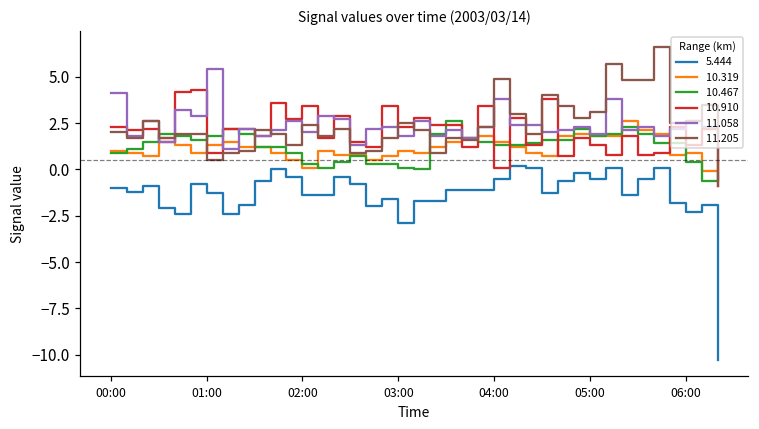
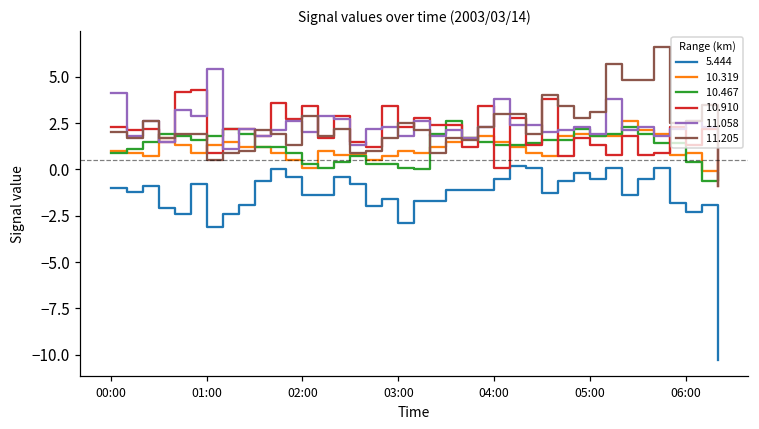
  {
    "5.444": {
      "00:00": -1.0,
-     "01:00": -1.3,
+     "01:00": -3.1,
      "02:00": -1.4,
      "03:00": -2.9,
      "04:00": -0.5,
      "05:00": -0.5,
      "06:00": -2.3
    },
    "10.319": {
      "01:00": 1.3,
      "02:00": 0.1,
      "03:00": 1.0,
      "04:00": 1.5
    },
    "10.467": {
      "01:00": 1.8,
      "02:00": 0.3,
      "03:00": 0.1,
      "04:00": 1.3,
      "06:00": 0.4
    },
    "10.910": {
      "00:00": 2.3,
      "01:00": 0.9,
      "02:00": 3.4,
      "03:00": 2.3,
      "04:00": 0.1,
      "05:00": 1.3
    },
    "11.058": {
      "00:00": 4.1,
      "01:00": 5.4,
      "02:00": 2.0,
      "03:00": 1.8,
      "04:00": 3.8
    },
    "11.205": {
      "00:00": 2.0,
      "01:00": 0.5,
-     "02:00": 2.4,
+     "02:00": 2.9,
      "03:00": 2.5,
-     "04:00": 4.9,
+     "04:00": 3.0,
      "05:00": 3.1
    }
  }
